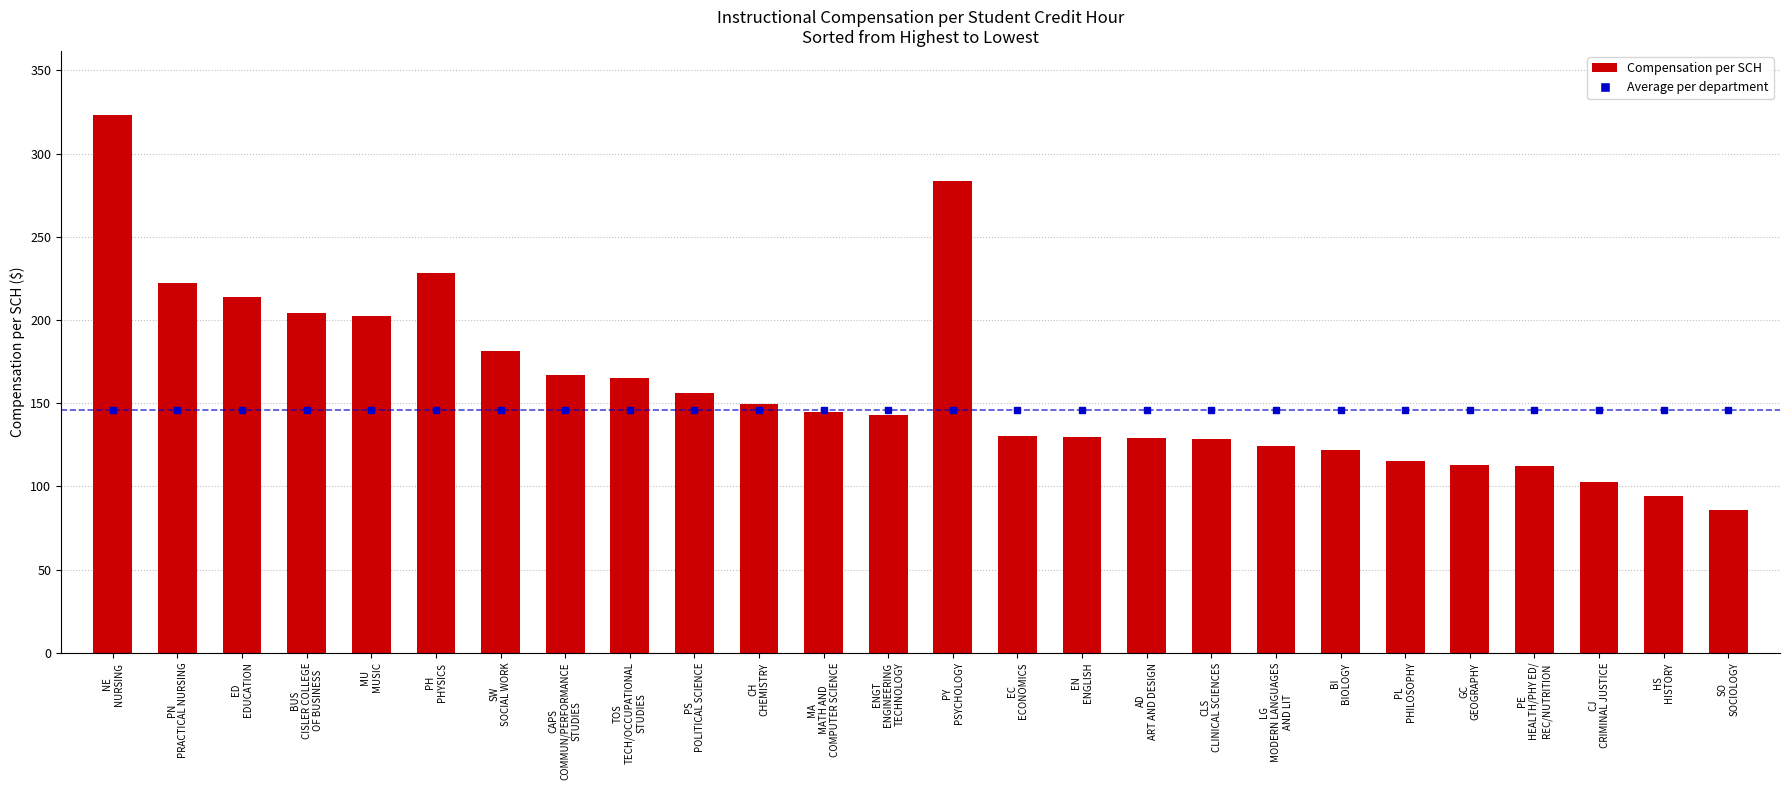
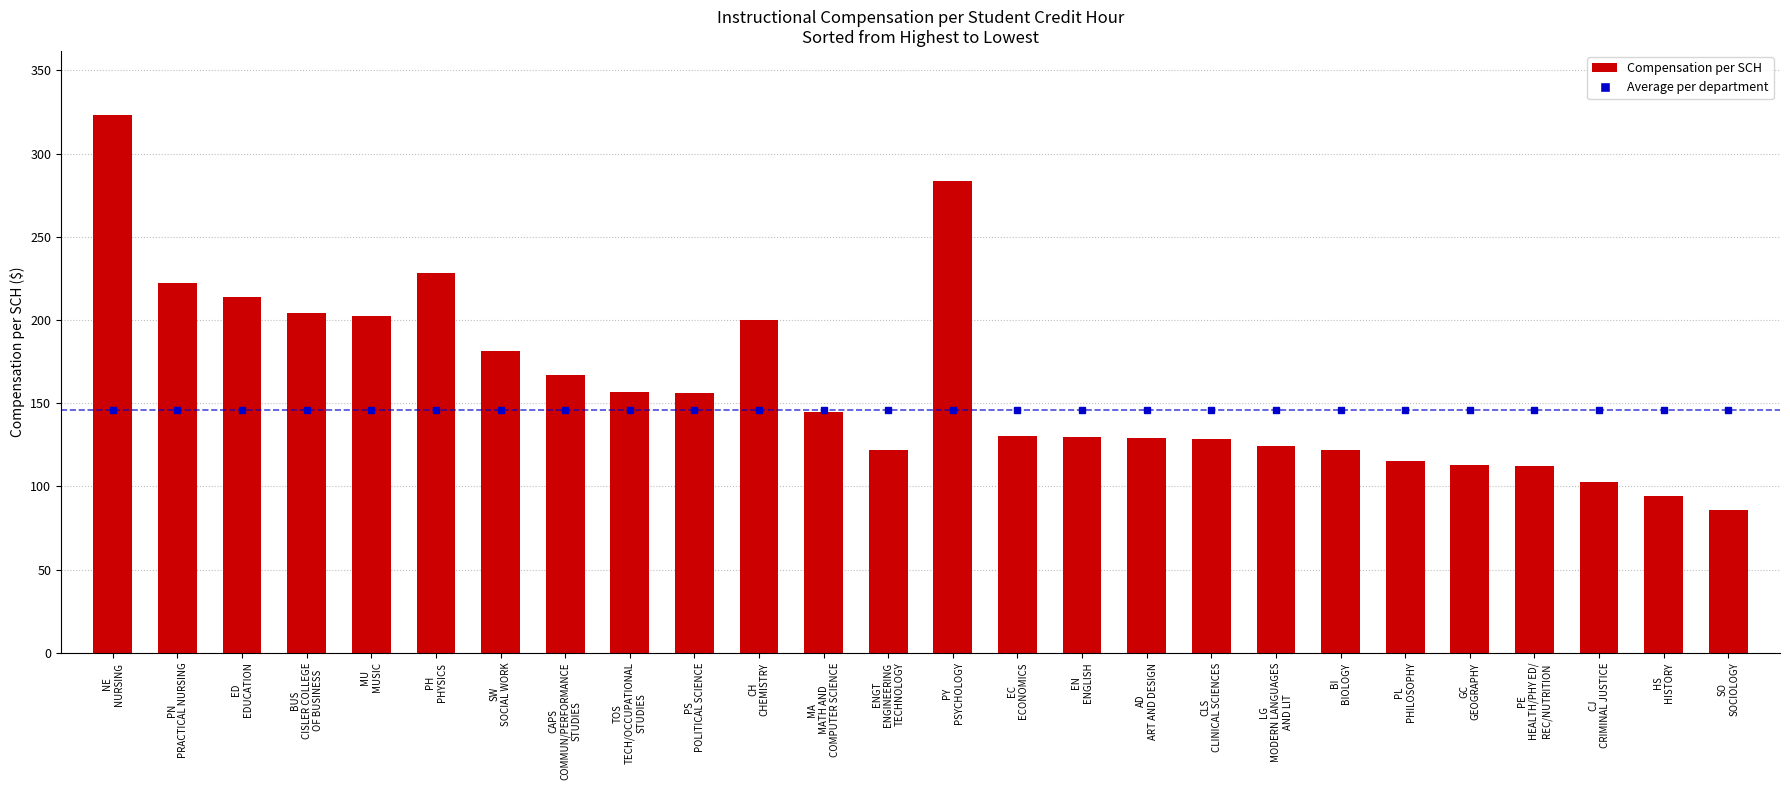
  {
    "Compensation per SCH": {
      "NE NURSING": 323,
      "PN PRACTICAL NURSING": 222,
      "ED EDUCATION": 214,
      "BUS CISLER COLLEGE OF BUSINESS": 204,
      "MU MUSIC": 202,
      "PH PHYSICS": 228,
      "SW SOCIAL WORK": 181,
      "CAPS COMMUN/PERFORMANCE STUDIES": 167,
-     "TOS TECH/OCCUPATIONAL STUDIES": 165,
+     "TOS TECH/OCCUPATIONAL STUDIES": 157,
      "PS POLITICAL SCIENCE": 156,
-     "CH CHEMISTRY": 150,
+     "CH CHEMISTRY": 200,
      "MA MATH AND COMPUTER SCIENCE": 145,
-     "ENGT ENGINEERING TECHNOLOGY": 143,
+     "ENGT ENGINEERING TECHNOLOGY": 122,
      "PY PSYCHOLOGY": 283,
      "EC ECONOMICS": 130,
      "EN ENGLISH": 130,
      "AD ART AND DESIGN": 129,
      "CLS CLINICAL SCIENCES": 128,
      "LG MODERN LANGUAGES AND LIT": 124,
      "BI BIOLOGY": 122,
      "PL PHILOSOPHY": 115,
      "GC GEOGRAPHY": 113,
      "PE HEALTH/PHY ED/ REC/NUTRITION": 112,
      "CJ CRIMINAL JUSTICE": 103,
      "HS HISTORY": 94,
      "SO SOCIOLOGY": 86
    }
  }
